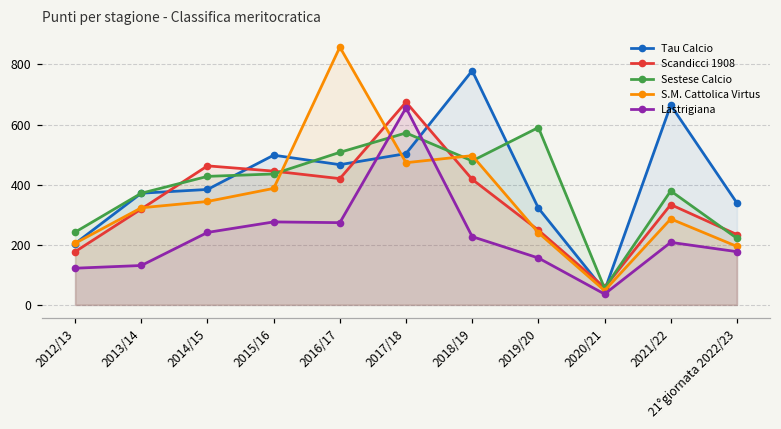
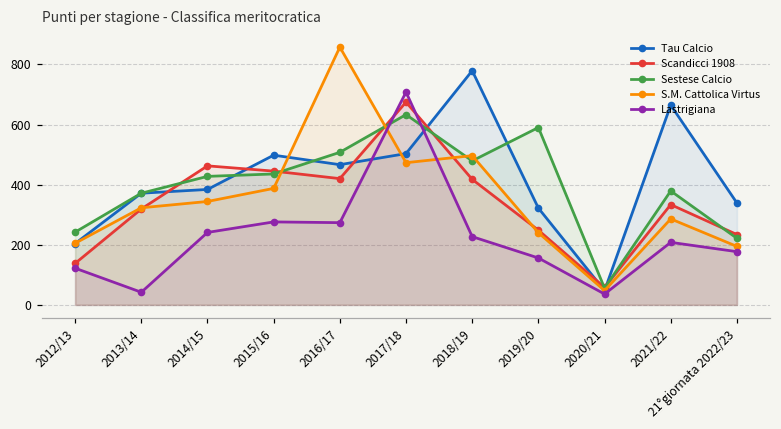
  {
    "Tau Calcio": {
      "2014/15": 380,
      "2015/16": 500,
      "2016/17": 470,
      "2017/18": 500,
      "2018/19": 780,
      "2019/20": 320,
      "2021/22": 660,
      "21°giornata 2022/23": 340
    },
    "Scandicci 1908": {
-     "2012/13": 180,
+     "2012/13": 140,
      "2014/15": 460,
      "2016/17": 420,
      "2017/18": 670,
      "2018/19": 420,
      "2021/22": 330,
      "21°giornata 2022/23": 230
    },
    "Sestese Calcio": {
      "2012/13": 240,
      "2014/15": 430,
      "2016/17": 510,
-     "2017/18": 570,
+     "2017/18": 630,
      "2018/19": 480,
      "2019/20": 590,
      "2021/22": 380,
      "21°giornata 2022/23": 220
    },
    "S.M. Cattolica Virtus": {
      "2014/15": 340,
      "2015/16": 390,
      "2016/17": 860,
      "2017/18": 470,
      "2018/19": 500,
      "2021/22": 290,
      "21°giornata 2022/23": 190
    },
    "Lastrigiana": {
      "2012/13": 120,
-     "2013/14": 130,
+     "2013/14": 40,
      "2014/15": 240,
      "2015/16": 280,
      "2016/17": 270,
-     "2017/18": 660,
+     "2017/18": 710,
      "2018/19": 230,
      "2019/20": 160,
      "2020/21": 40,
      "2021/22": 210,
      "21°giornata 2022/23": 180
    }
  }
